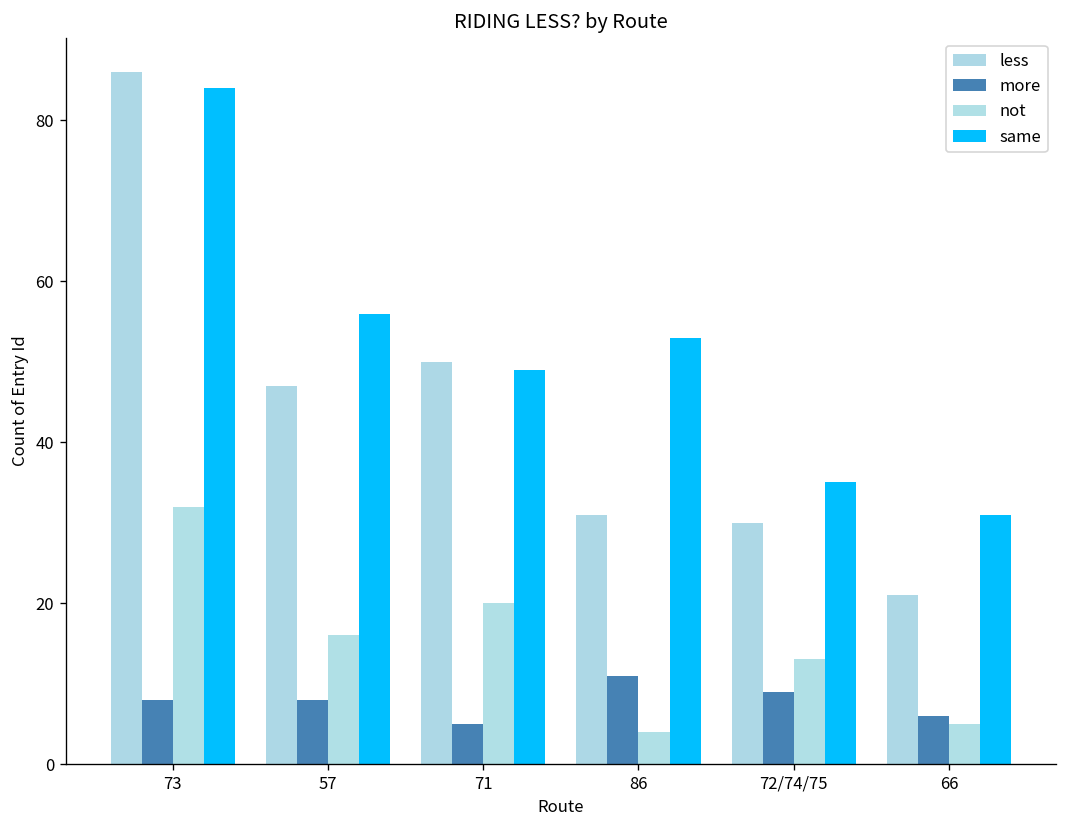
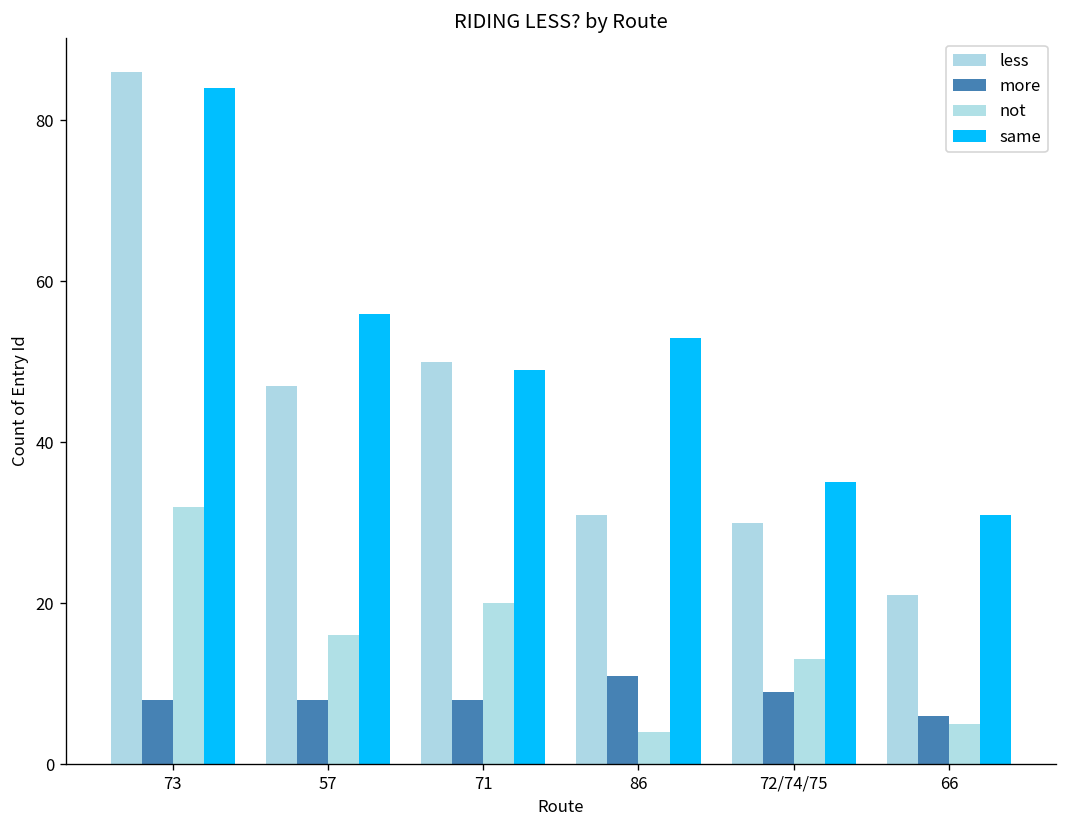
  {
    "more": {
      "73": 8,
      "57": 8,
-     "71": 5,
+     "71": 8,
      "86": 11,
      "72/74/75": 9,
      "66": 6
    },
    "same": {
      "73": 84,
      "57": 56,
      "71": 49,
      "86": 53,
      "72/74/75": 35,
      "66": 31
    }
  }
